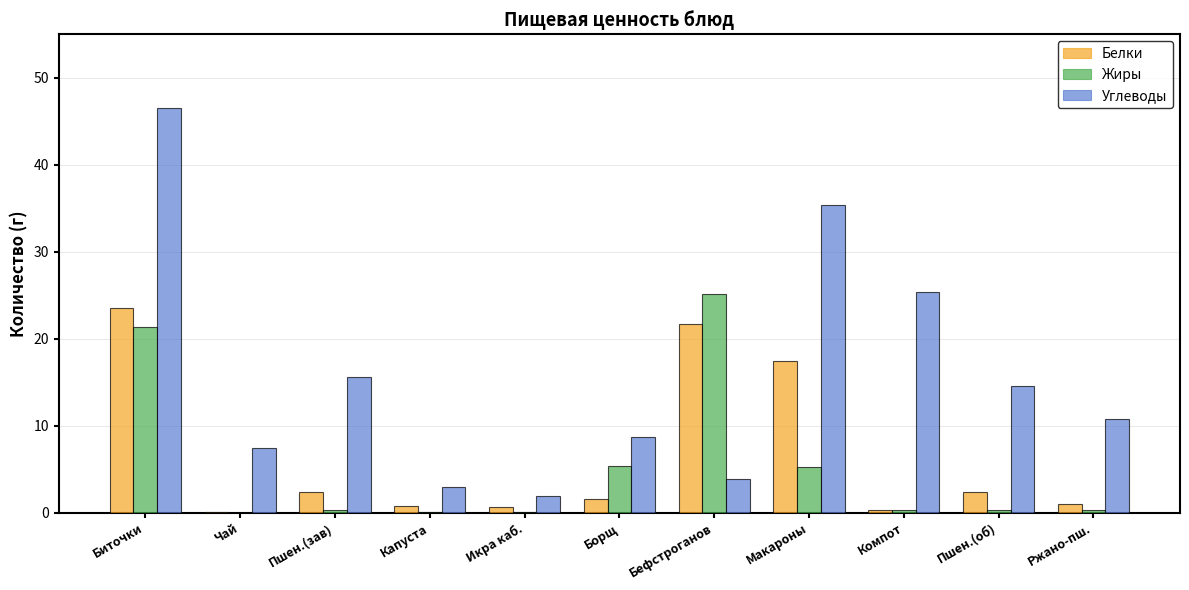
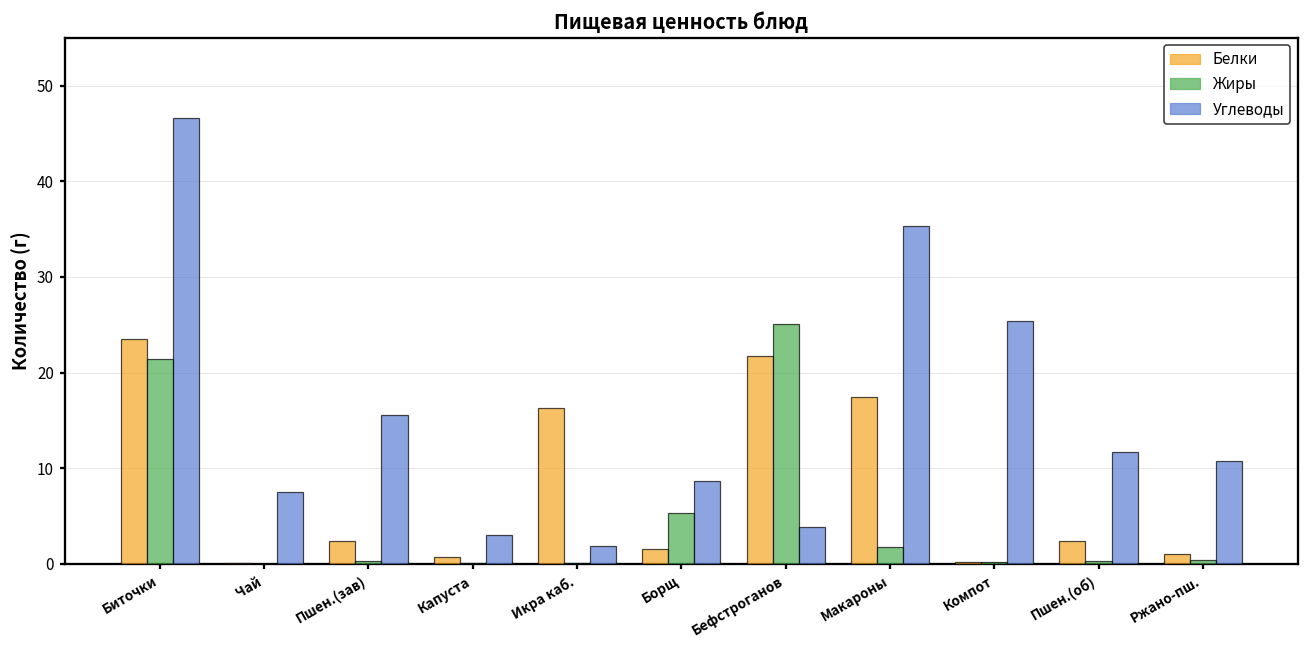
  {
    "Белки": {
      "Биточки": 23,
      "Пшен.(зав)": 2,
      "Капуста": 1,
-     "Икра каб.": 1,
+     "Икра каб.": 16,
      "Борщ": 2,
      "Бефстроганов": 22,
      "Макароны": 17,
      "Пшен.(об)": 2,
      "Ржано-пш.": 1
    },
    "Жиры": {
      "Биточки": 21,
      "Чай": 0,
      "Пшен.(зав)": 0,
      "Борщ": 5,
      "Бефстроганов": 25,
-     "Макароны": 5,
+     "Макароны": 2,
      "Пшен.(об)": 0,
      "Ржано-пш.": 0
    },
    "Углеводы": {
      "Биточки": 47,
      "Чай": 7,
      "Пшен.(зав)": 16,
      "Капуста": 3,
      "Икра каб.": 2,
      "Борщ": 9,
      "Бефстроганов": 4,
      "Макароны": 35,
      "Компот": 25,
-     "Пшен.(об)": 15,
+     "Пшен.(об)": 12,
      "Ржано-пш.": 11
    }
  }
